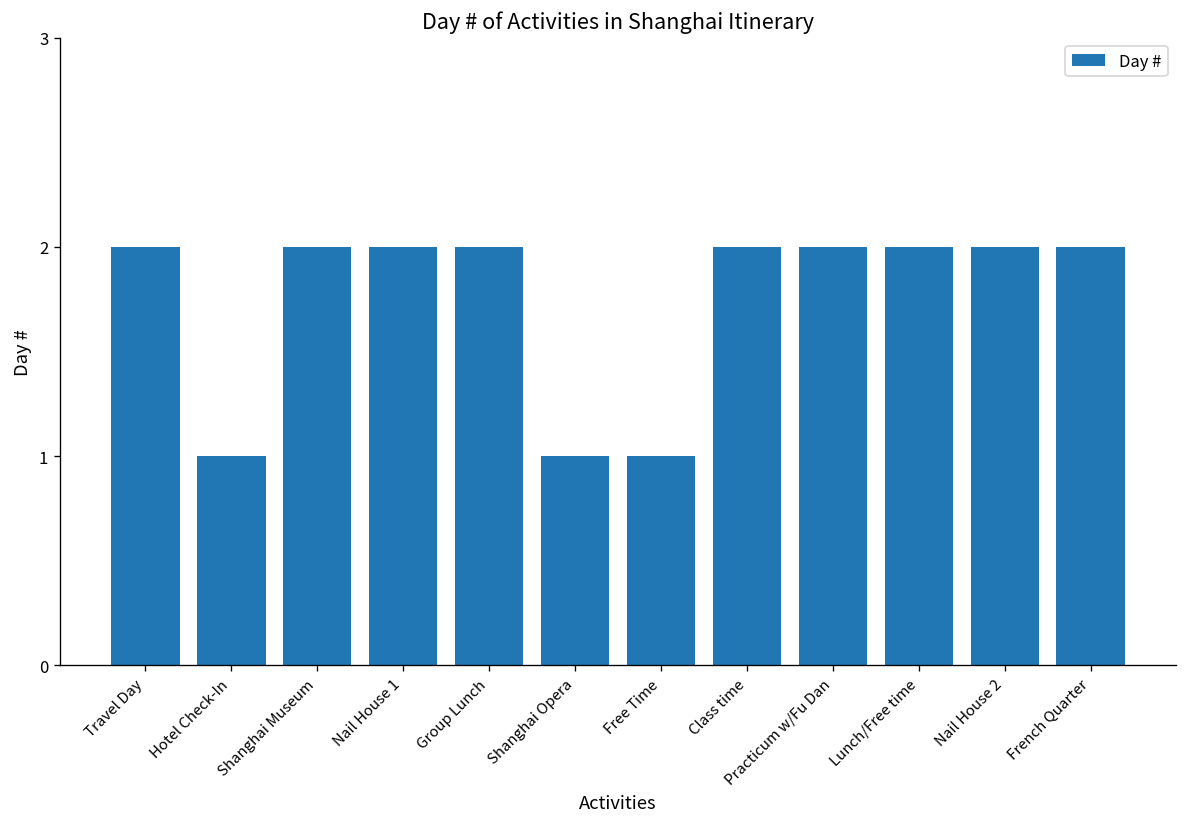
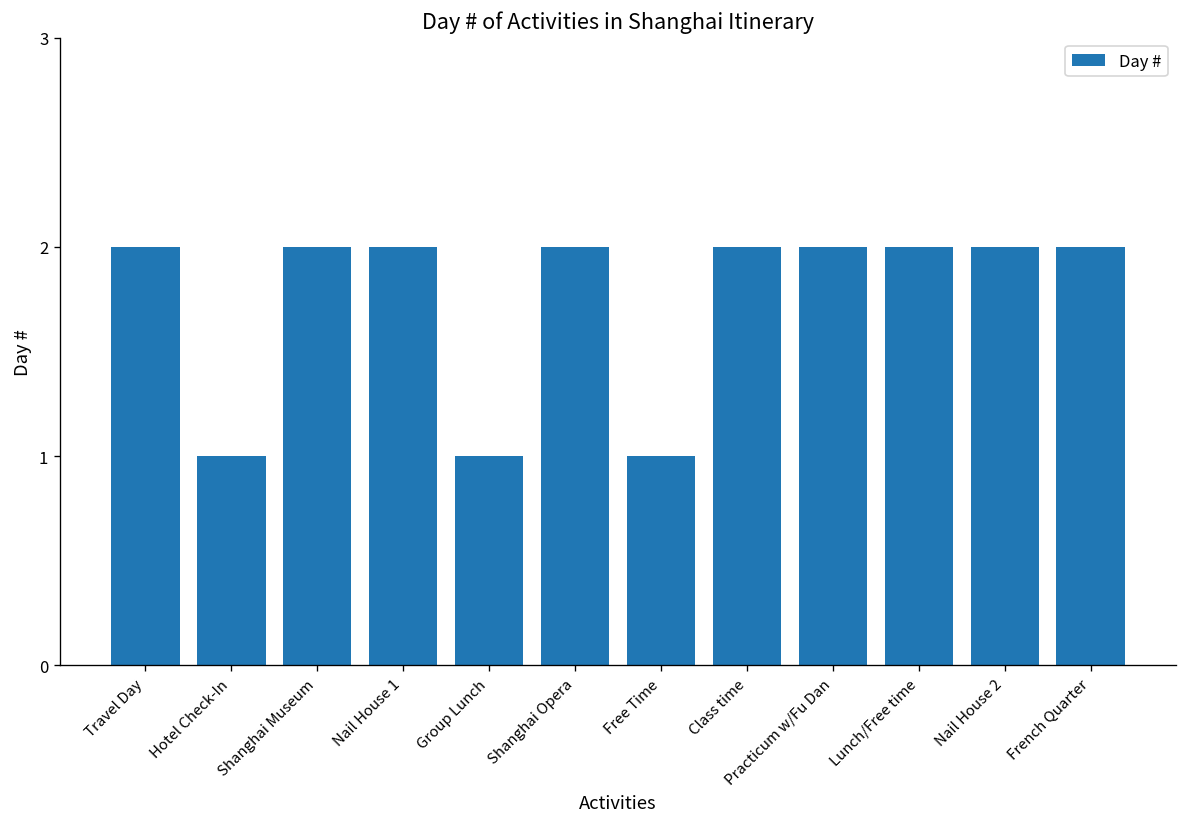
  {
    "Travel Day": 2,
    "Hotel Check-In": 1,
    "Shanghai Museum": 2,
    "Nail House 1": 2,
-   "Group Lunch": 2,
-   "Shanghai Opera": 1,
+   "Group Lunch": 1,
+   "Shanghai Opera": 2,
    "Free Time": 1,
    "Class time": 2,
    "Practicum w/Fu Dan": 2,
    "Lunch/Free time": 2,
    "Nail House 2": 2,
    "French Quarter": 2
  }
